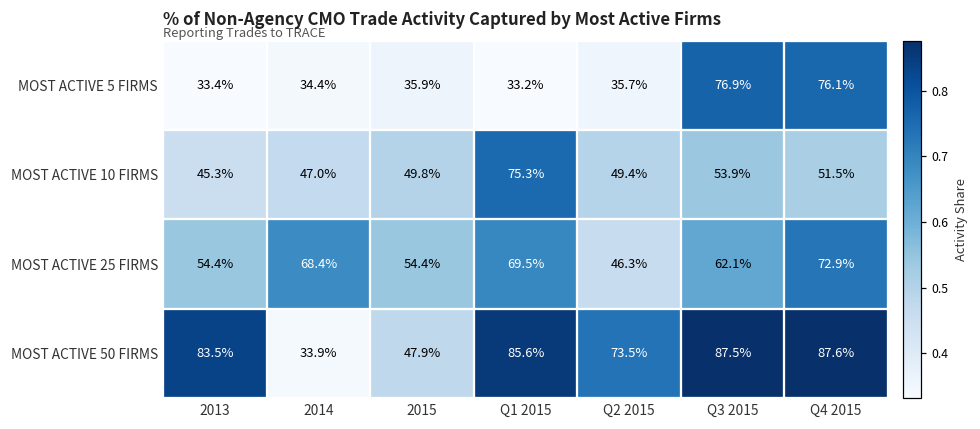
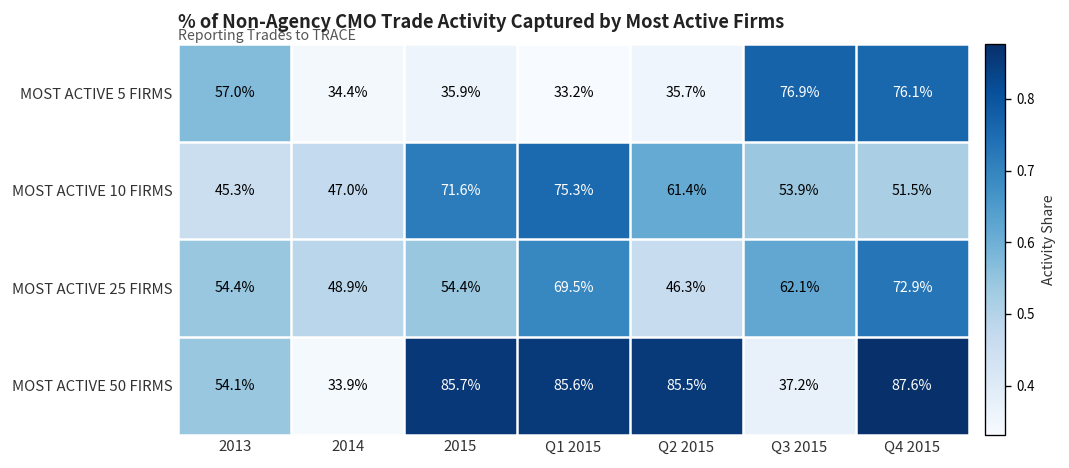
  {
    "MOST ACTIVE 5 FIRMS": {
-     "2013": "33.4%",
+     "2013": "57.0%",
      "2014": "34.4%",
      "2015": "35.9%",
      "Q1 2015": "33.2%",
      "Q2 2015": "35.7%",
      "Q3 2015": "76.9%",
      "Q4 2015": "76.1%"
    },
    "MOST ACTIVE 10 FIRMS": {
      "2013": "45.3%",
      "2014": "47.0%",
-     "2015": "49.8%",
+     "2015": "71.6%",
      "Q1 2015": "75.3%",
-     "Q2 2015": "49.4%",
+     "Q2 2015": "61.4%",
      "Q3 2015": "53.9%",
      "Q4 2015": "51.5%"
    },
    "MOST ACTIVE 25 FIRMS": {
      "2013": "54.4%",
-     "2014": "68.4%",
+     "2014": "48.9%",
      "2015": "54.4%",
      "Q1 2015": "69.5%",
      "Q2 2015": "46.3%",
      "Q3 2015": "62.1%",
      "Q4 2015": "72.9%"
    },
    "MOST ACTIVE 50 FIRMS": {
-     "2013": "83.5%",
+     "2013": "54.1%",
      "2014": "33.9%",
-     "2015": "47.9%",
+     "2015": "85.7%",
      "Q1 2015": "85.6%",
-     "Q2 2015": "73.5%",
-     "Q3 2015": "87.5%",
+     "Q2 2015": "85.5%",
+     "Q3 2015": "37.2%",
      "Q4 2015": "87.6%"
    }
  }
